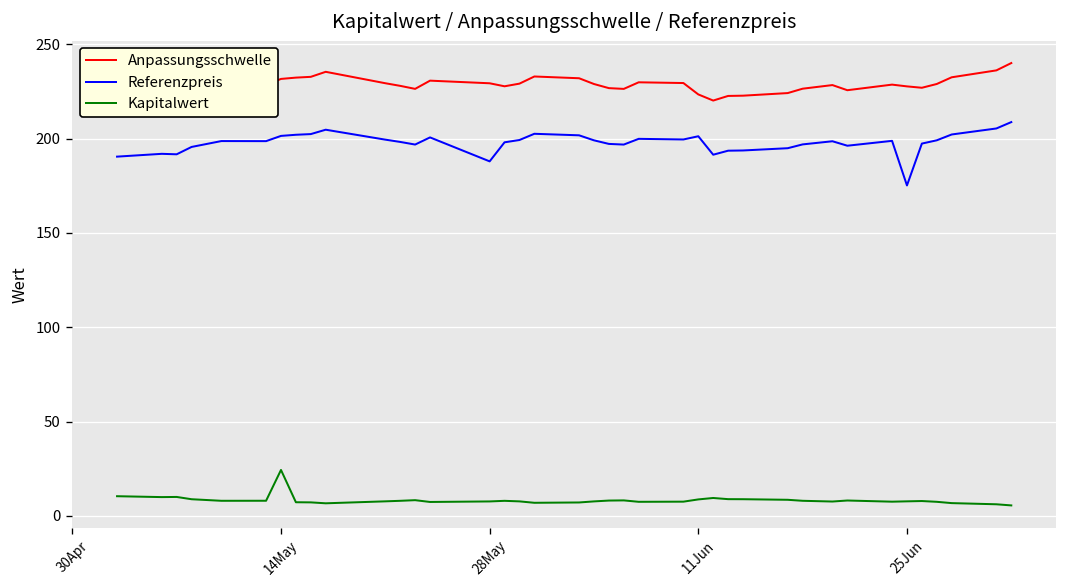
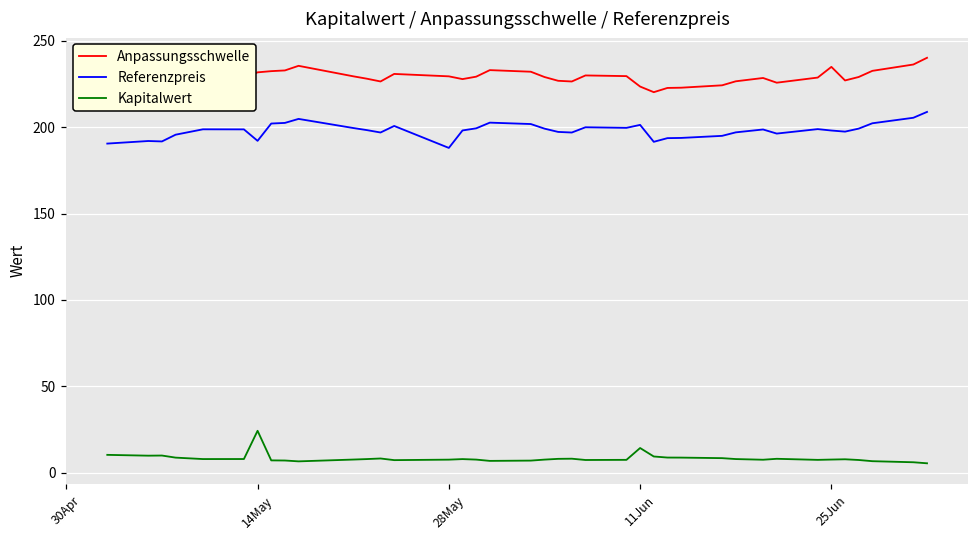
  {
    "Anpassungsschwelle": {
      "14May": 232,
      "28May": 229,
      "11Jun": 224,
-     "25Jun": 228
+     "25Jun": 235
    },
    "Referenzpreis": {
-     "14May": 202,
+     "14May": 192,
      "28May": 188,
      "11Jun": 201,
-     "25Jun": 175
+     "25Jun": 198
    },
    "Kapitalwert": {
      "14May": 24,
      "28May": 8,
-     "11Jun": 9,
+     "11Jun": 14,
      "25Jun": 8
    }
  }
